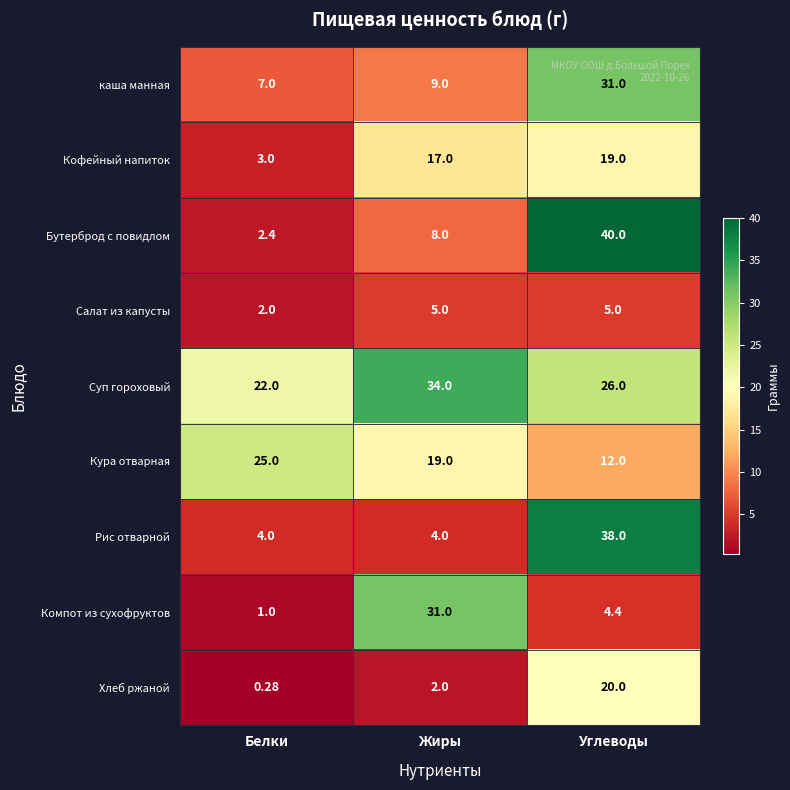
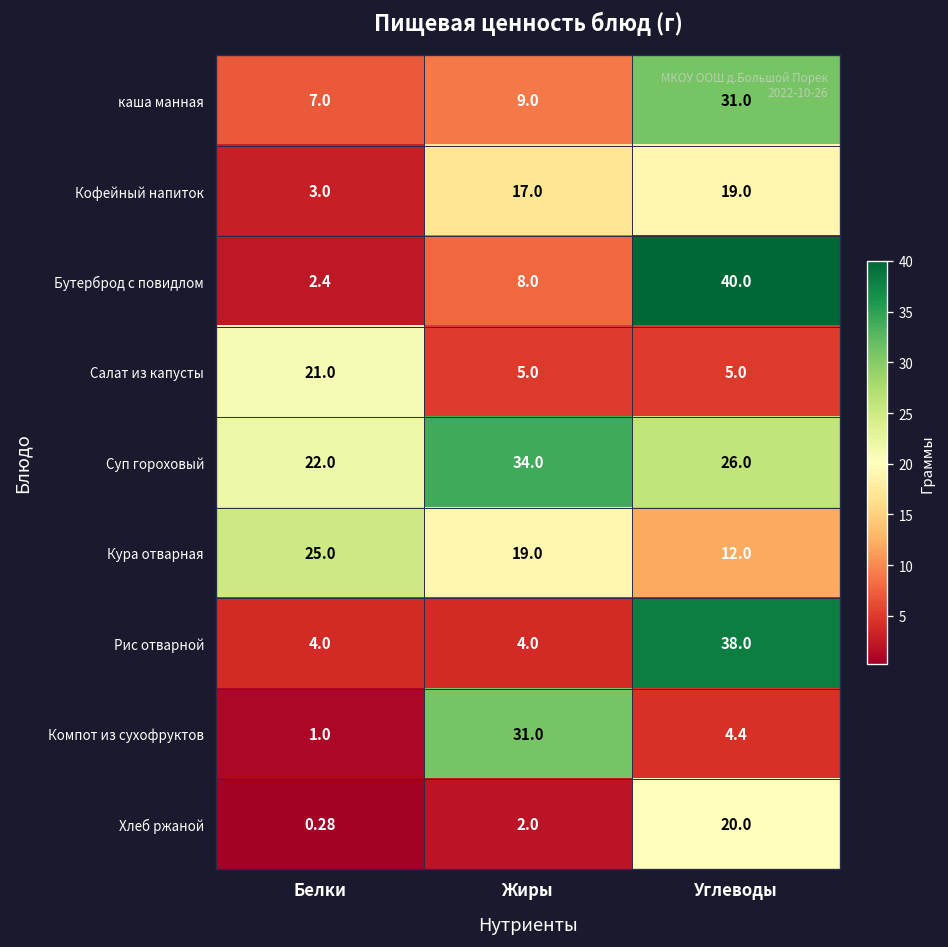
  {
    "каша манная": {
      "Белки": 7.0,
      "Жиры": 9.0
    },
    "Кофейный напиток": {
      "Белки": 3.0,
      "Жиры": 17.0,
      "Углеводы": 19.0
    },
    "Бутерброд с повидлом": {
      "Белки": 2.4,
      "Жиры": 8.0,
      "Углеводы": 40.0
    },
    "Салат из капусты": {
-     "Белки": 2.0,
+     "Белки": 21.0,
      "Жиры": 5.0,
      "Углеводы": 5.0
    },
    "Суп гороховый": {
      "Белки": 22.0,
      "Жиры": 34.0,
      "Углеводы": 26.0
    },
    "Кура отварная": {
      "Белки": 25.0,
      "Жиры": 19.0,
      "Углеводы": 12.0
    },
    "Рис отварной": {
      "Белки": 4.0,
      "Жиры": 4.0,
      "Углеводы": 38.0
    },
    "Компот из сухофруктов": {
      "Белки": 1.0,
      "Жиры": 31.0,
      "Углеводы": 4.4
    },
    "Хлеб ржаной": {
      "Белки": 0.28,
      "Жиры": 2.0,
      "Углеводы": 20.0
    }
  }
